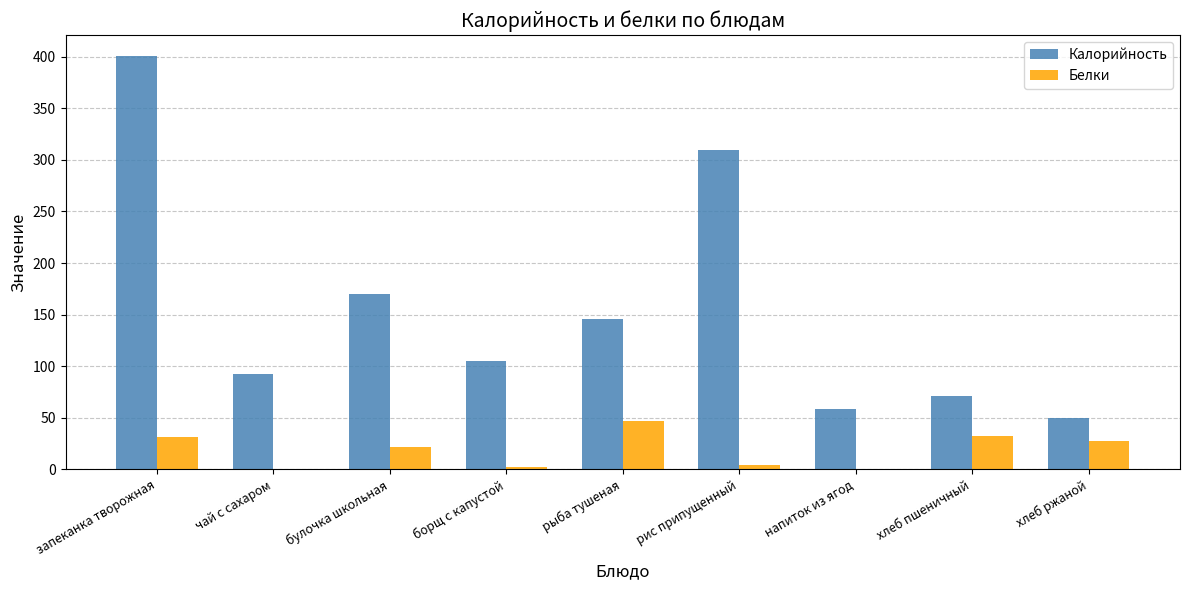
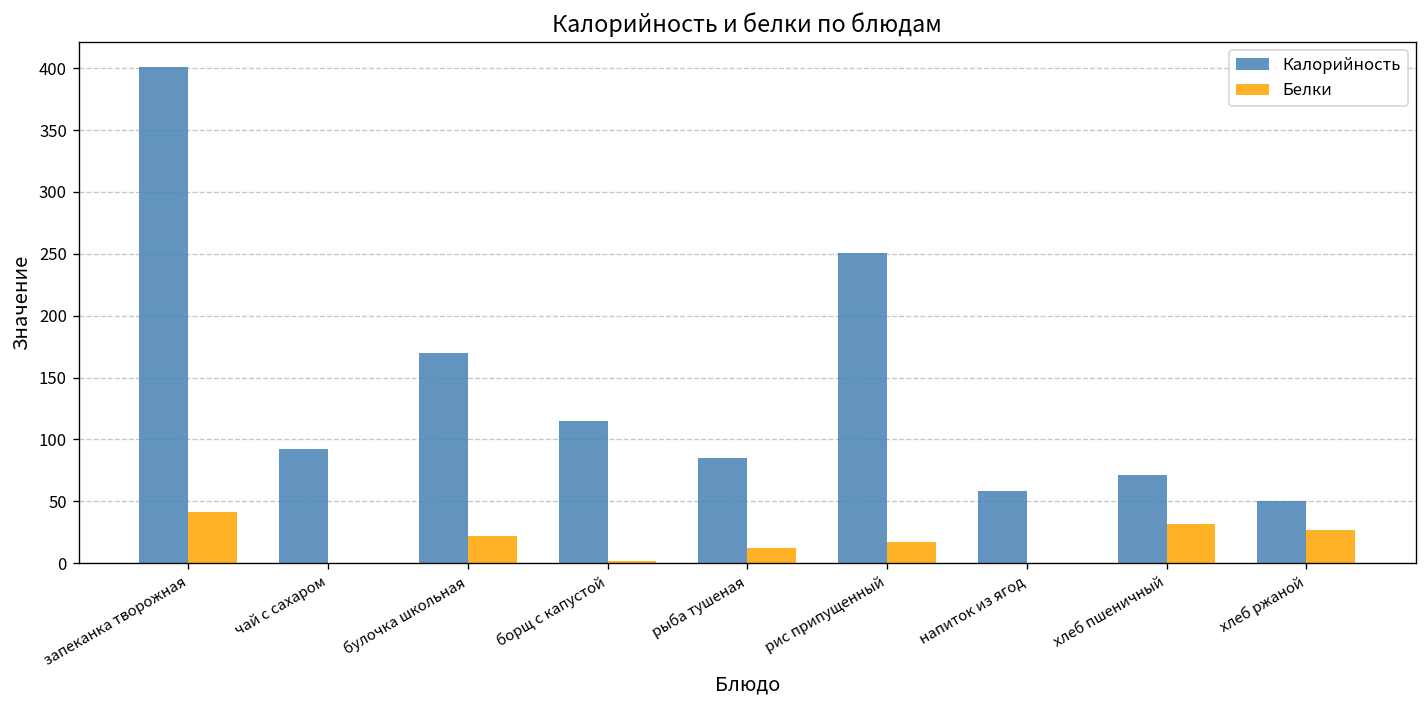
  {
    "Калорийность": {
      "запеканка творожная": 401,
      "чай с сахаром": 92,
      "булочка школьная": 170,
-     "борщ с капустой": 105,
-     "рыба тушеная": 146,
-     "рис припущенный": 310,
+     "борщ с капустой": 115,
+     "рыба тушеная": 85,
+     "рис припущенный": 251,
      "напиток из ягод": 58,
      "хлеб пшеничный": 71,
      "хлеб ржаной": 50
    },
    "Белки": {
-     "запеканка творожная": 31,
+     "запеканка творожная": 41,
      "чай с сахаром": 0,
      "булочка школьная": 22,
-     "рыба тушеная": 47,
-     "рис припущенный": 4,
+     "рыба тушеная": 12,
+     "рис припущенный": 17,
      "напиток из ягод": 0,
      "хлеб пшеничный": 32,
      "хлеб ржаной": 27
    }
  }
